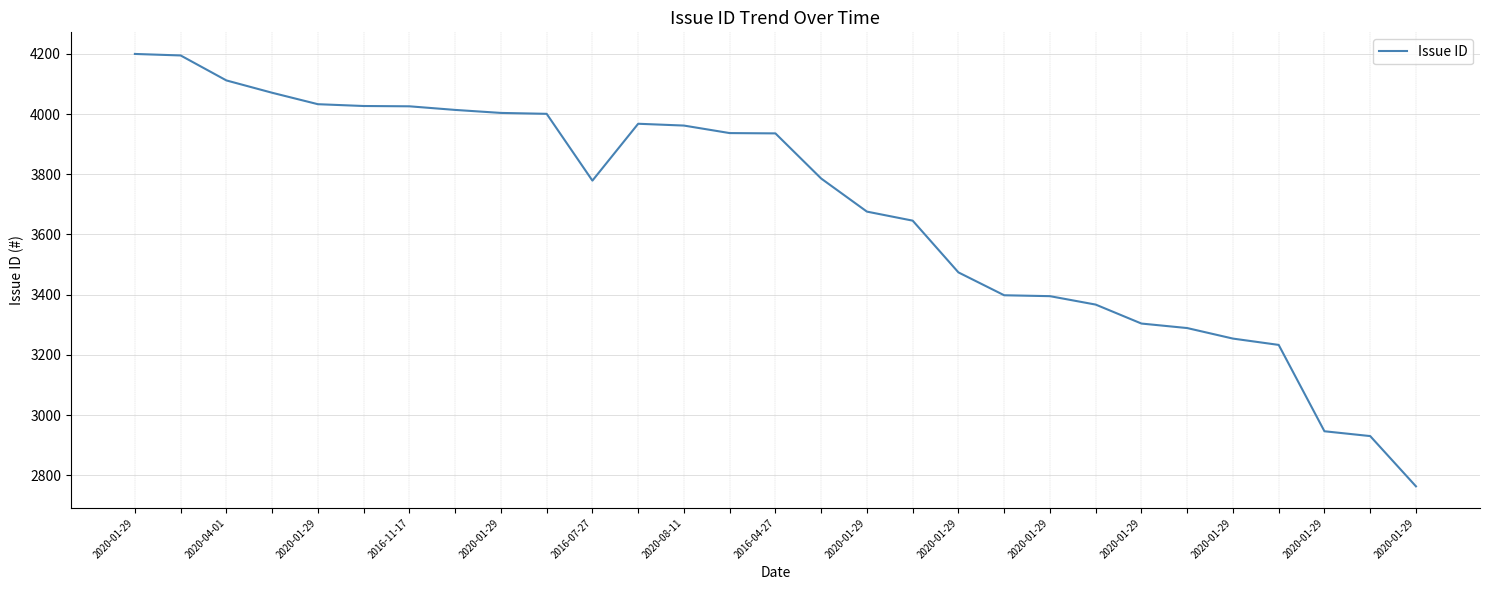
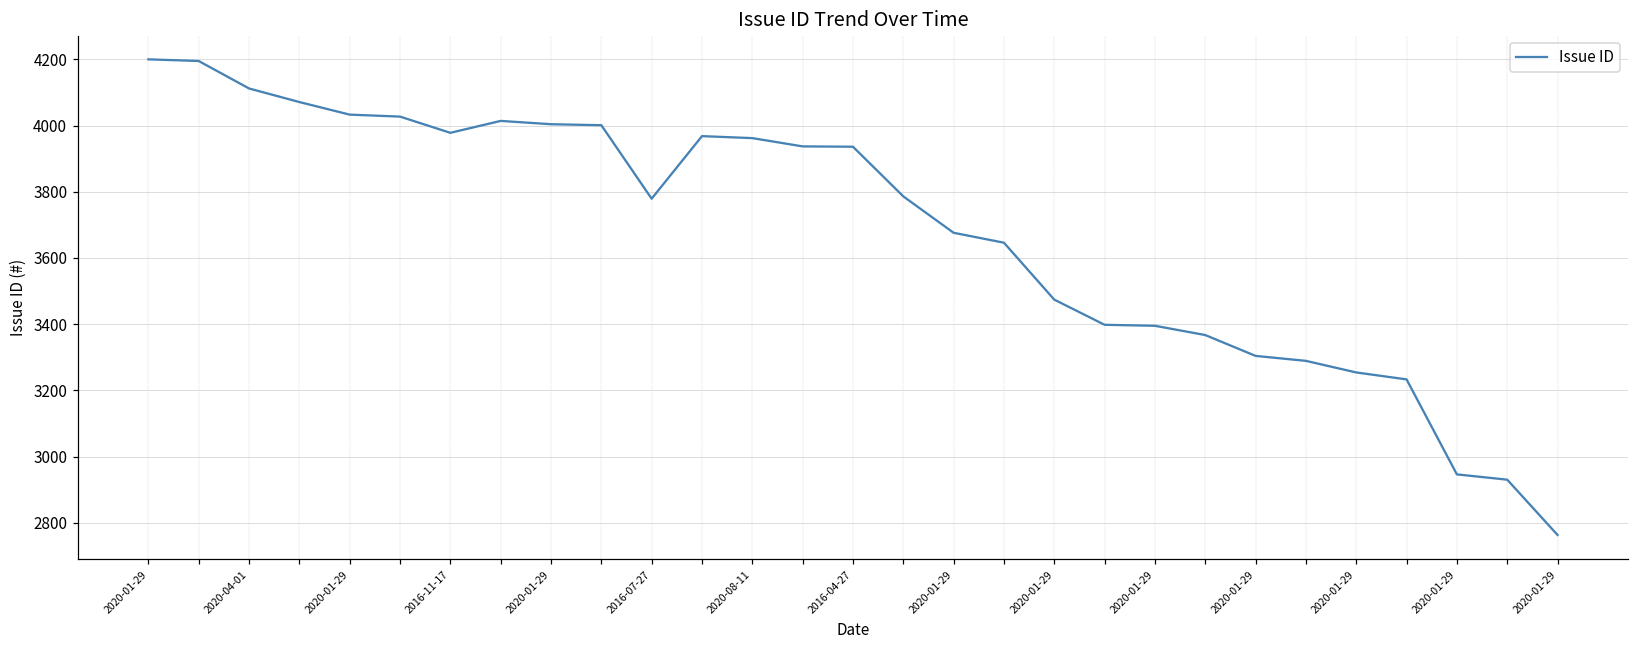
  {
    "2020-04-01": 4110,
-   "2016-11-17": 4030,
+   "2016-11-17": 3980,
    "2016-07-27": 3780
  }
